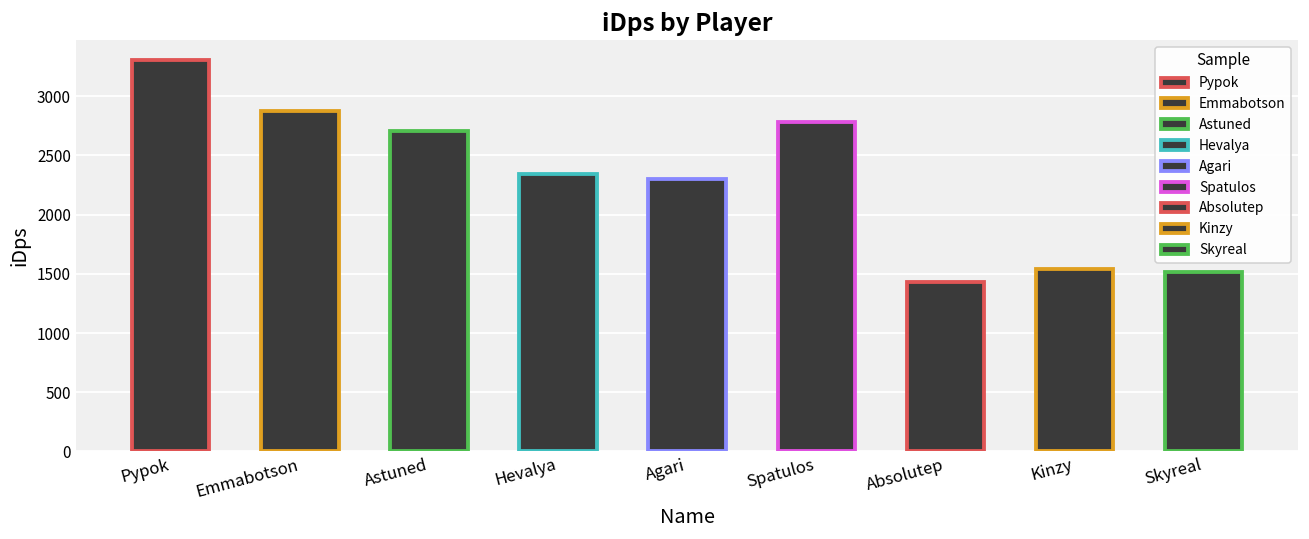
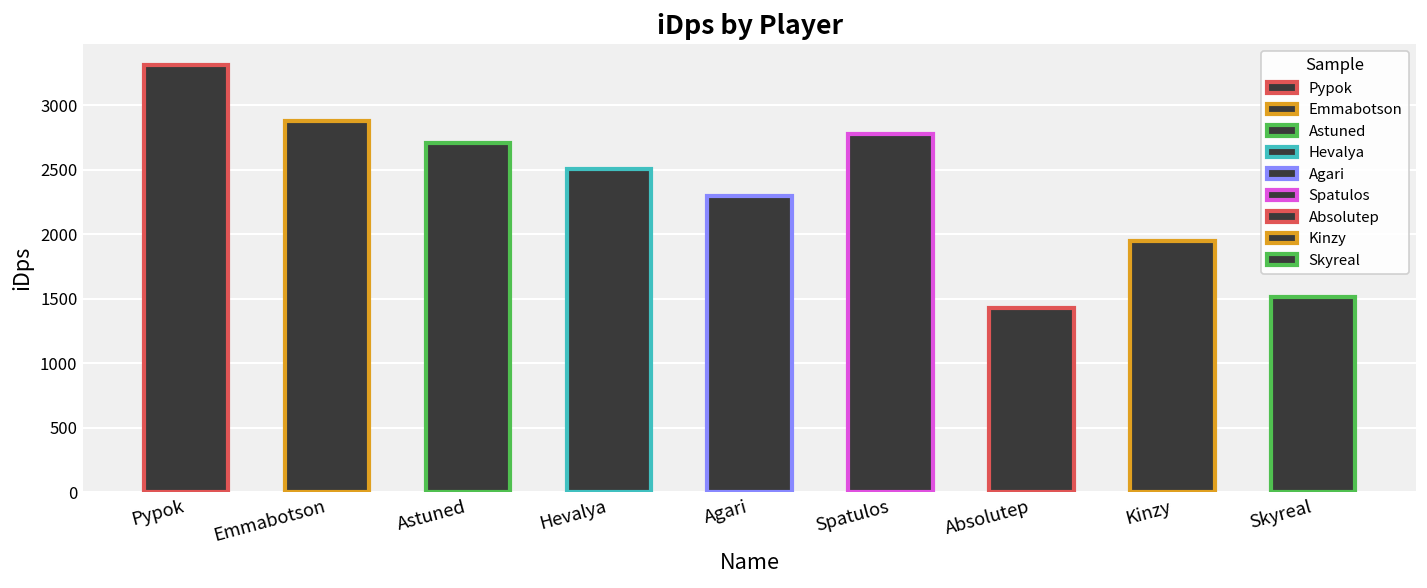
  {
    "Pypok": 3310,
    "Emmabotson": 2880,
    "Astuned": 2710,
-   "Hevalya": 2350,
+   "Hevalya": 2500,
    "Agari": 2300,
    "Spatulos": 2780,
    "Absolutep": 1430,
-   "Kinzy": 1540,
+   "Kinzy": 1950,
    "Skyreal": 1510
  }
